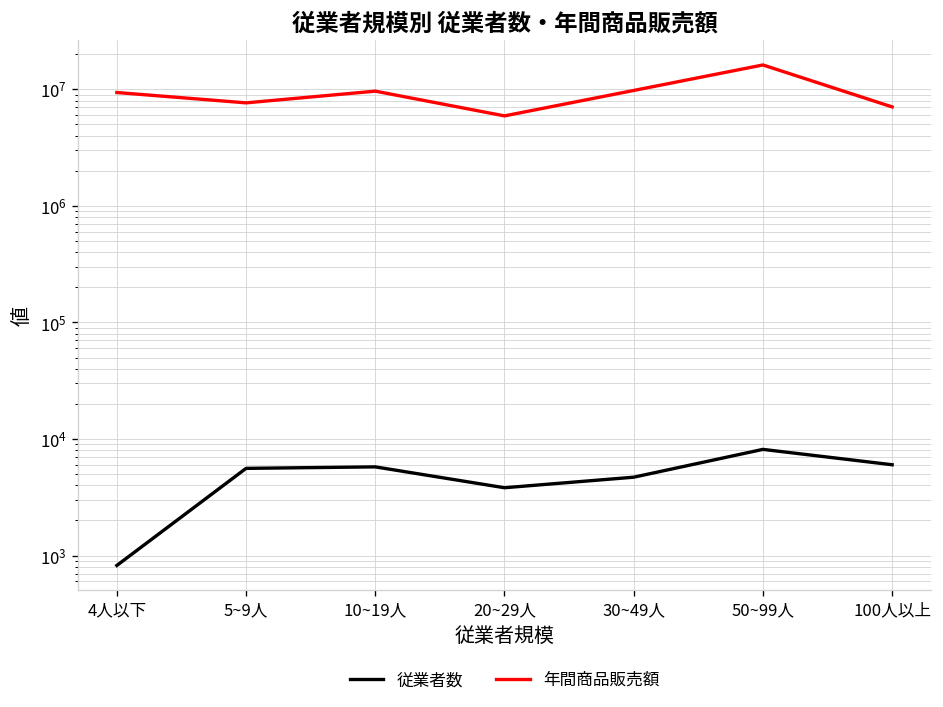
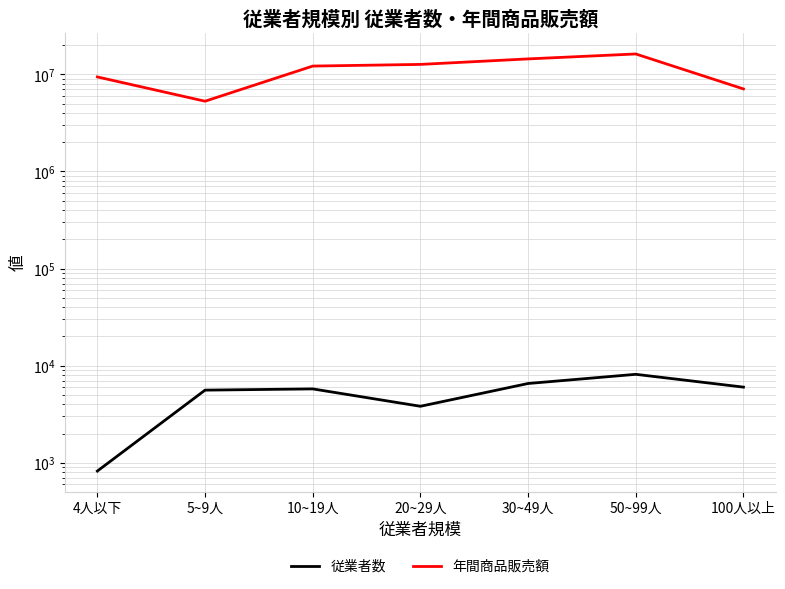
  {
    "従業者数": {
      "4人以下": 800,
      "5~9人": 6000,
      "10~19人": 6000,
      "20~29人": 3800,
-     "30~49人": 5000,
+     "30~49人": 7000,
      "50~99人": 8000,
      "100人以上": 6000
    },
    "年間商品販売額": {
      "4人以下": 9000000,
-     "5~9人": 8000000,
-     "10~19人": 10000000,
-     "20~29人": 6000000,
-     "30~49人": 10000000,
+     "5~9人": 5000000,
+     "10~19人": 12000000,
+     "20~29人": 13000000,
+     "30~49人": 14000000,
      "50~99人": 16000000,
      "100人以上": 7000000
    }
  }
